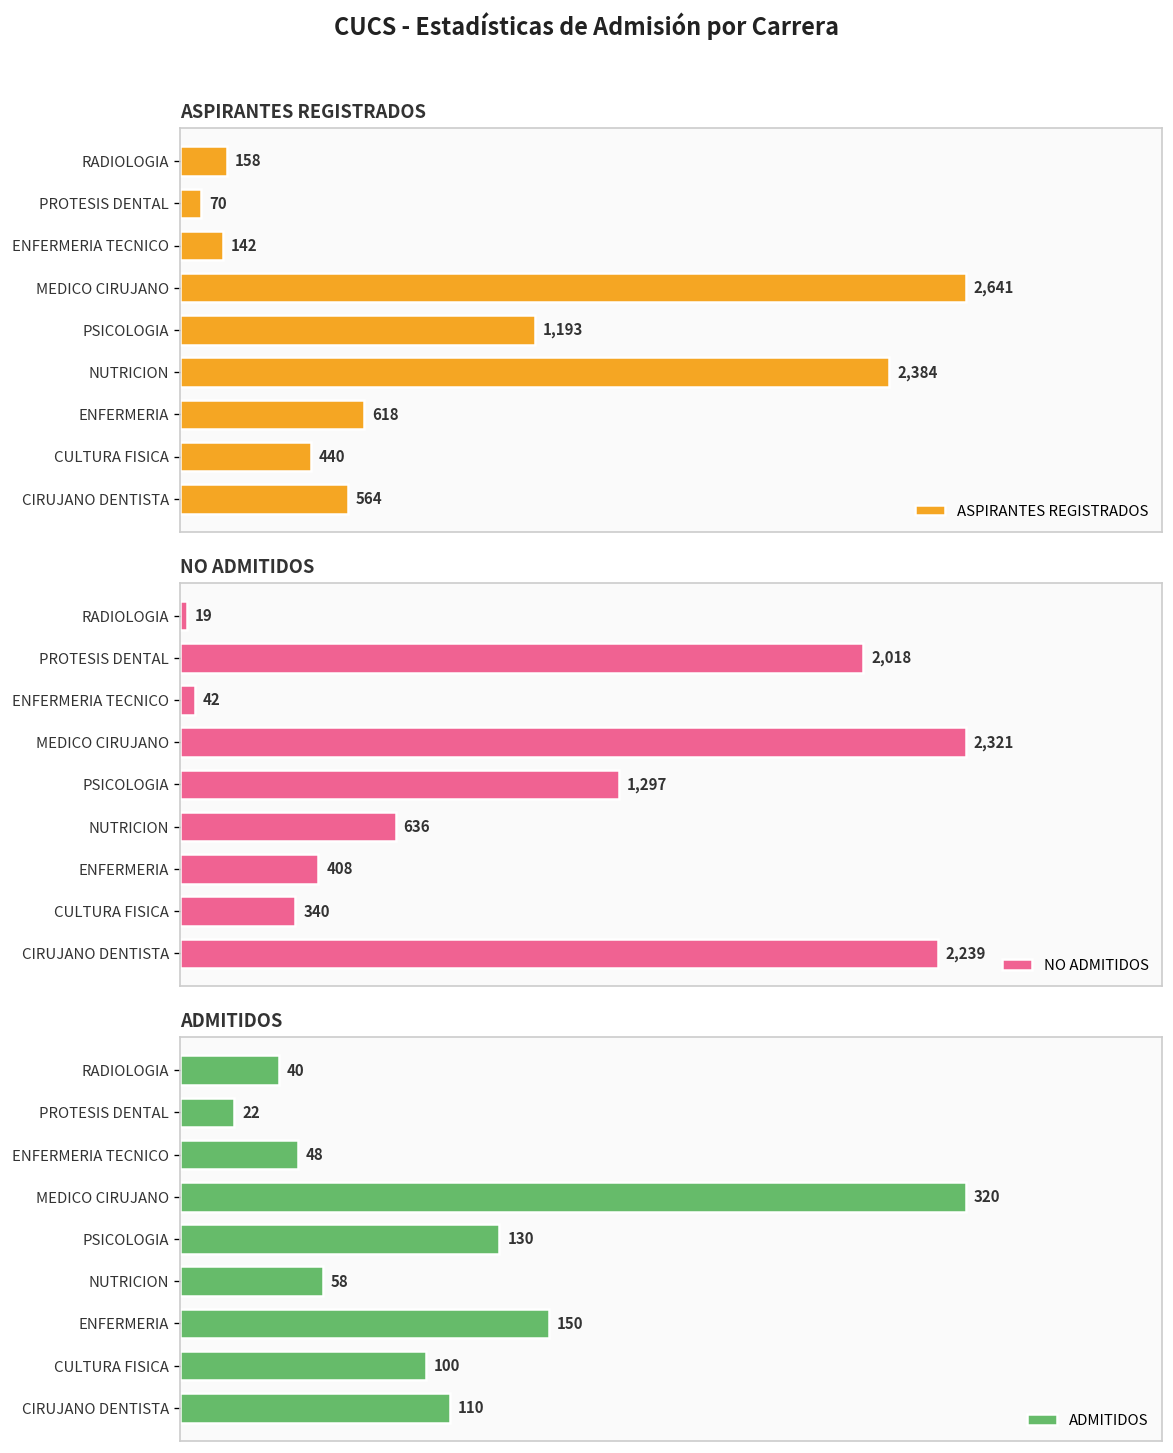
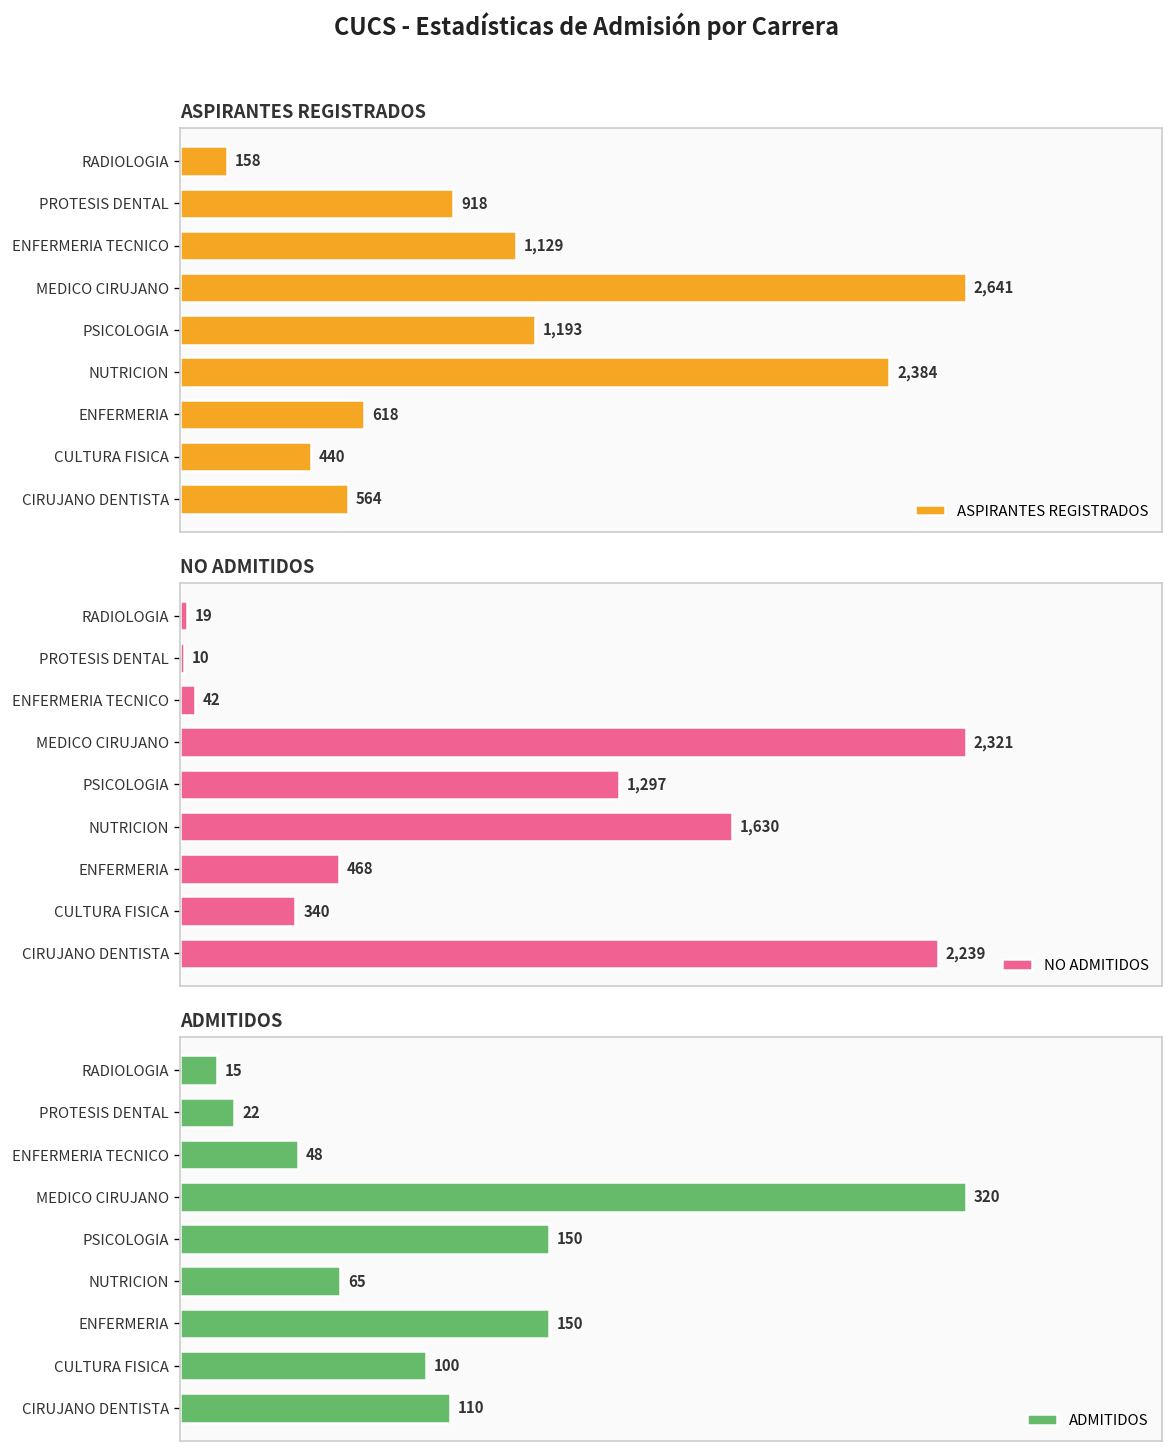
  {
    "ASPIRANTES REGISTRADOS": {
      "RADIOLOGIA": "158",
-     "PROTESIS DENTAL": "70",
-     "ENFERMERIA TECNICO": "142",
+     "PROTESIS DENTAL": "918",
+     "ENFERMERIA TECNICO": "1,129",
      "MEDICO CIRUJANO": "2,641",
      "PSICOLOGIA": "1,193",
      "NUTRICION": "2,384",
      "ENFERMERIA": "618",
      "CULTURA FISICA": "440",
      "CIRUJANO DENTISTA": "564"
    },
    "NO ADMITIDOS": {
      "RADIOLOGIA": "19",
-     "PROTESIS DENTAL": "2,018",
+     "PROTESIS DENTAL": "10",
      "ENFERMERIA TECNICO": "42",
      "MEDICO CIRUJANO": "2,321",
      "PSICOLOGIA": "1,297",
-     "NUTRICION": "636",
-     "ENFERMERIA": "408",
+     "NUTRICION": "1,630",
+     "ENFERMERIA": "468",
      "CULTURA FISICA": "340",
      "CIRUJANO DENTISTA": "2,239"
    },
    "ADMITIDOS": {
-     "RADIOLOGIA": "40",
+     "RADIOLOGIA": "15",
      "PROTESIS DENTAL": "22",
      "ENFERMERIA TECNICO": "48",
      "MEDICO CIRUJANO": "320",
-     "PSICOLOGIA": "130",
-     "NUTRICION": "58",
+     "PSICOLOGIA": "150",
+     "NUTRICION": "65",
      "ENFERMERIA": "150",
      "CULTURA FISICA": "100",
      "CIRUJANO DENTISTA": "110"
    }
  }
